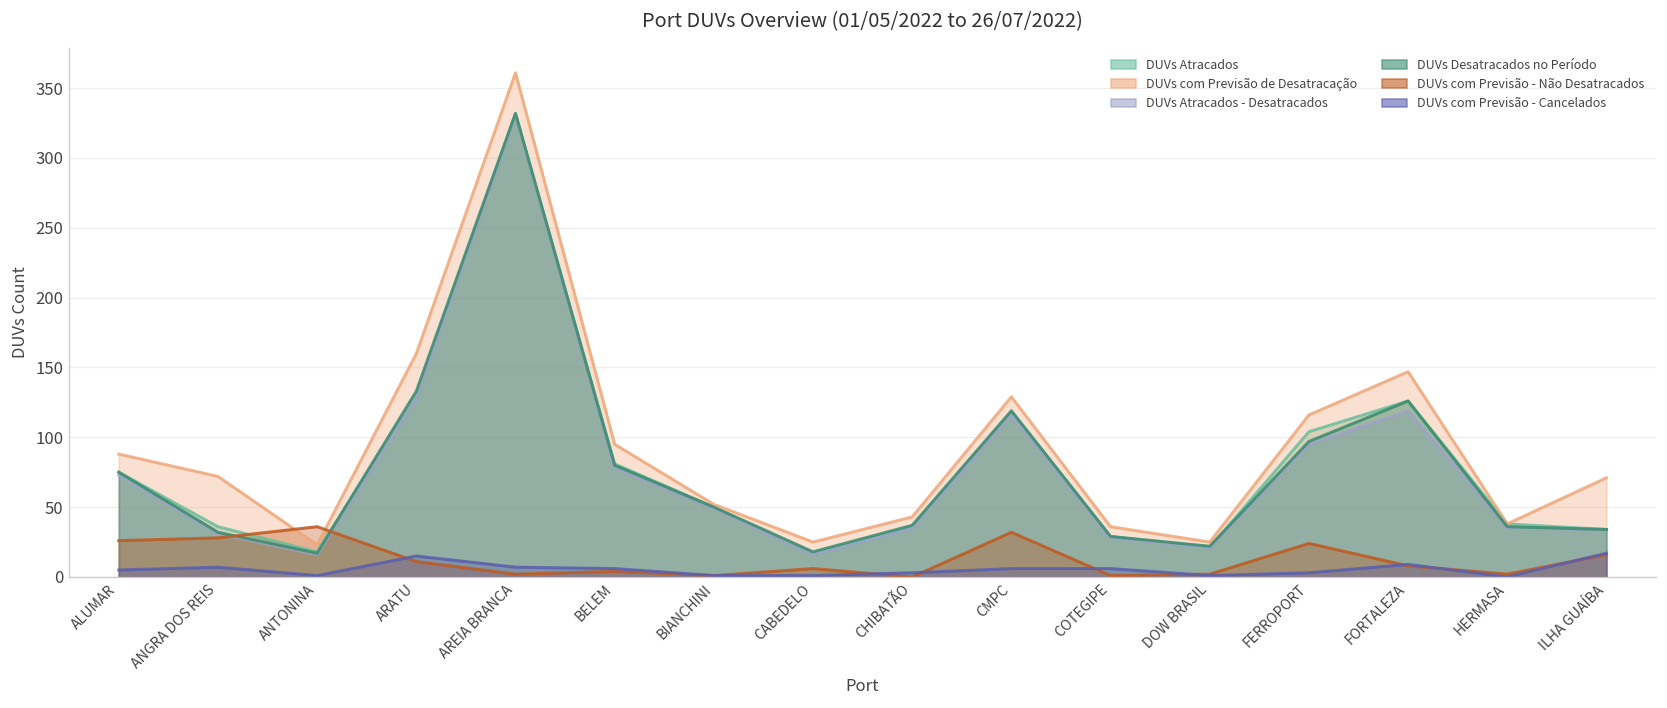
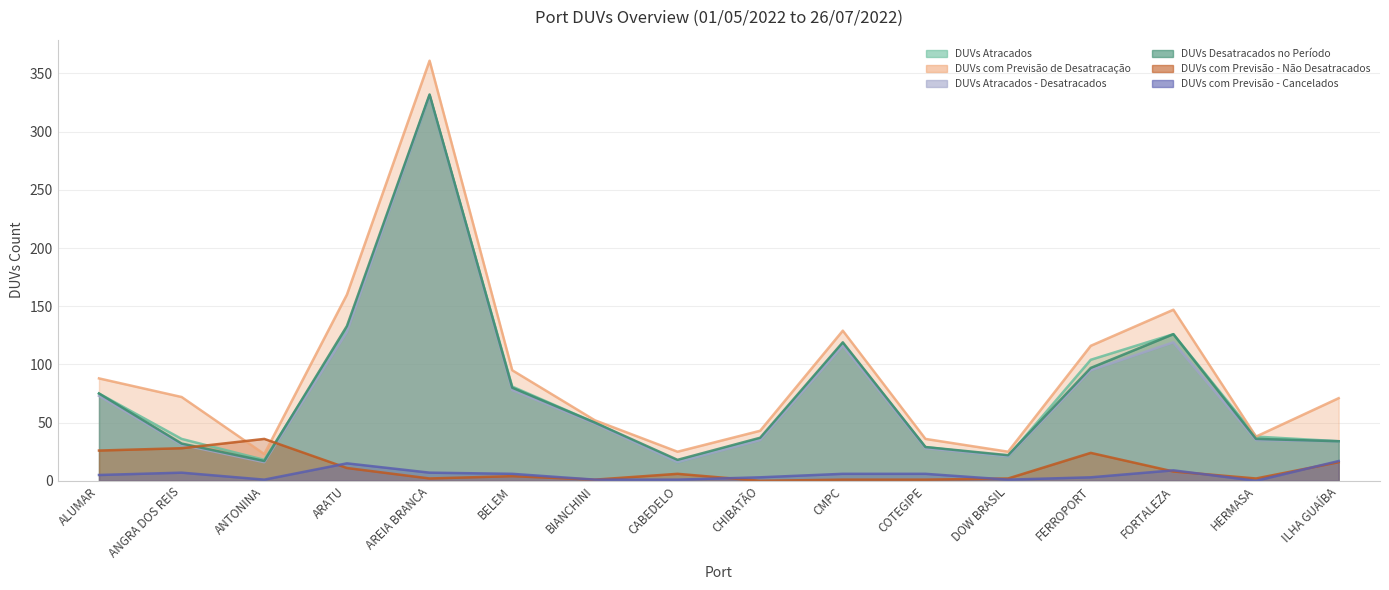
  {
    "DUVs com Previsão - Não Desatracados": {
      "ALUMAR": 26,
      "ANGRA DOS REIS": 28,
      "ANTONINA": 36,
      "ARATU": 11,
      "AREIA BRANCA": 2,
      "CABEDELO": 6,
      "CHIBATÃO": 0,
-     "CMPC": 32,
+     "CMPC": 1,
      "COTEGIPE": 1,
      "FERROPORT": 24
    }
  }
